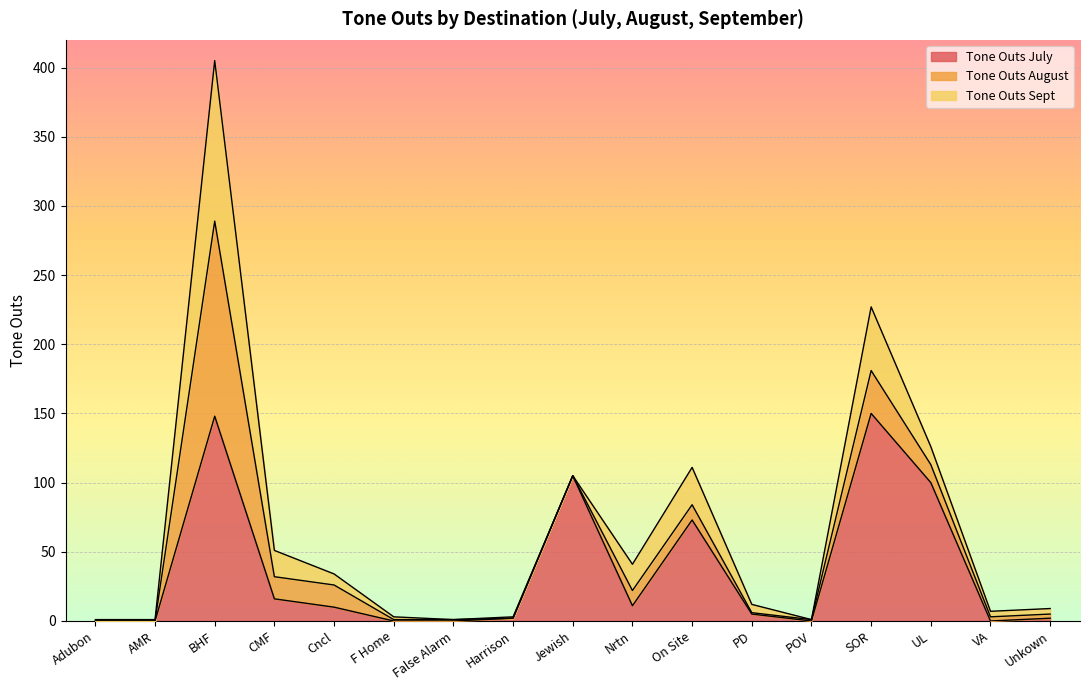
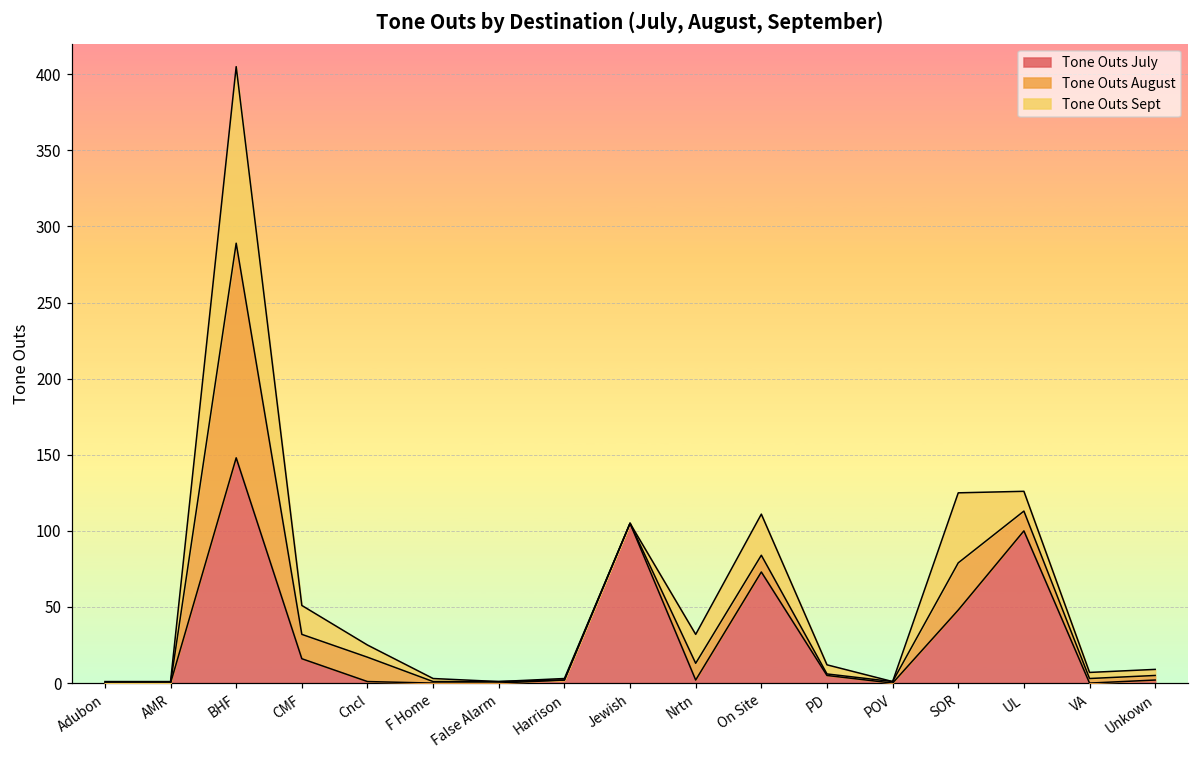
  {
    "Tone Outs July": {
      "BHF": 148,
      "CMF": 16,
-     "Cncl": 10,
-     "Nrtn": 11,
+     "Cncl": 1,
+     "Nrtn": 2,
      "On Site": 73,
-     "SOR": 150,
+     "SOR": 48,
      "UL": 100,
      "VA": 0,
      "Unkown": 2
    }
  }
